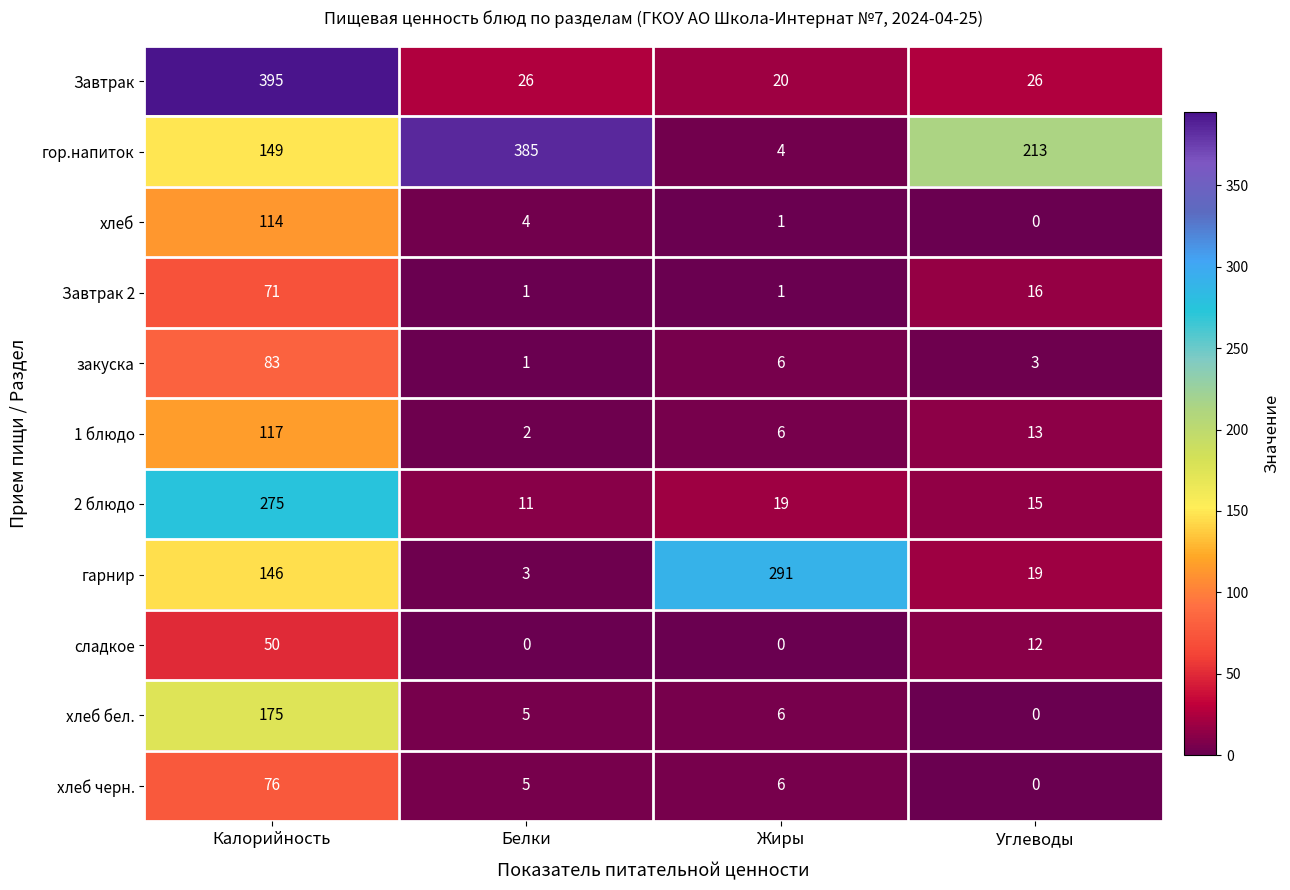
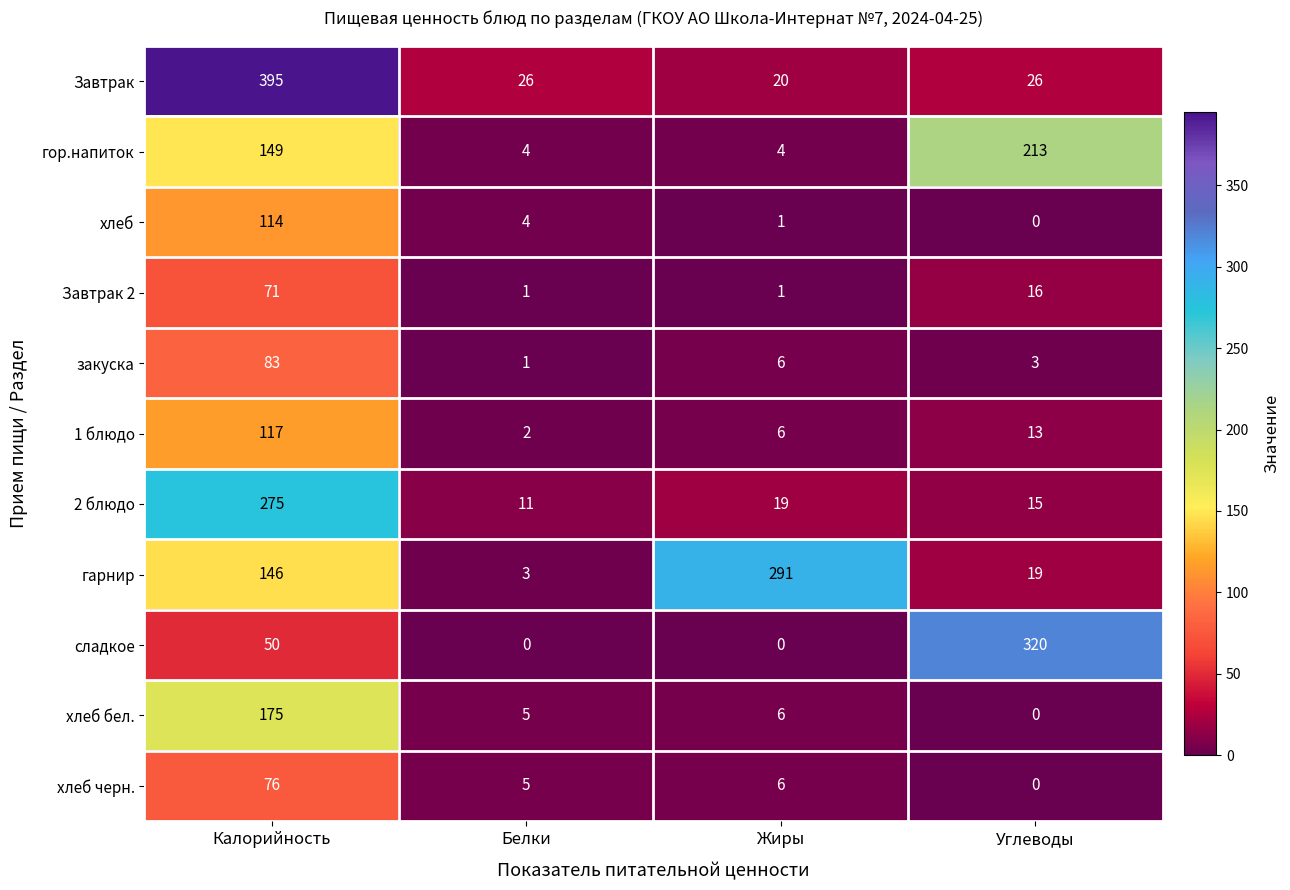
  {
    "Завтрак": {
      "Калорийность": 395,
      "Белки": 26,
      "Жиры": 20,
      "Углеводы": 26
    },
    "гор.напиток": {
      "Калорийность": 149,
-     "Белки": 385,
+     "Белки": 4,
      "Жиры": 4,
      "Углеводы": 213
    },
    "хлеб": {
      "Калорийность": 114,
      "Белки": 4,
      "Жиры": 1,
      "Углеводы": 0
    },
    "Завтрак 2": {
      "Калорийность": 71,
      "Белки": 1,
      "Жиры": 1,
      "Углеводы": 16
    },
    "закуска": {
      "Калорийность": 83,
      "Белки": 1,
      "Жиры": 6,
      "Углеводы": 3
    },
    "1 блюдо": {
      "Калорийность": 117,
      "Белки": 2,
      "Жиры": 6,
      "Углеводы": 13
    },
    "2 блюдо": {
      "Калорийность": 275,
      "Белки": 11,
      "Жиры": 19,
      "Углеводы": 15
    },
    "гарнир": {
      "Калорийность": 146,
      "Белки": 3,
      "Жиры": 291,
      "Углеводы": 19
    },
    "сладкое": {
      "Калорийность": 50,
      "Белки": 0,
      "Жиры": 0,
-     "Углеводы": 12
+     "Углеводы": 320
    },
    "хлеб бел.": {
      "Калорийность": 175,
      "Белки": 5,
      "Жиры": 6,
      "Углеводы": 0
    },
    "хлеб черн.": {
      "Калорийность": 76,
      "Белки": 5,
      "Жиры": 6,
      "Углеводы": 0
    }
  }
